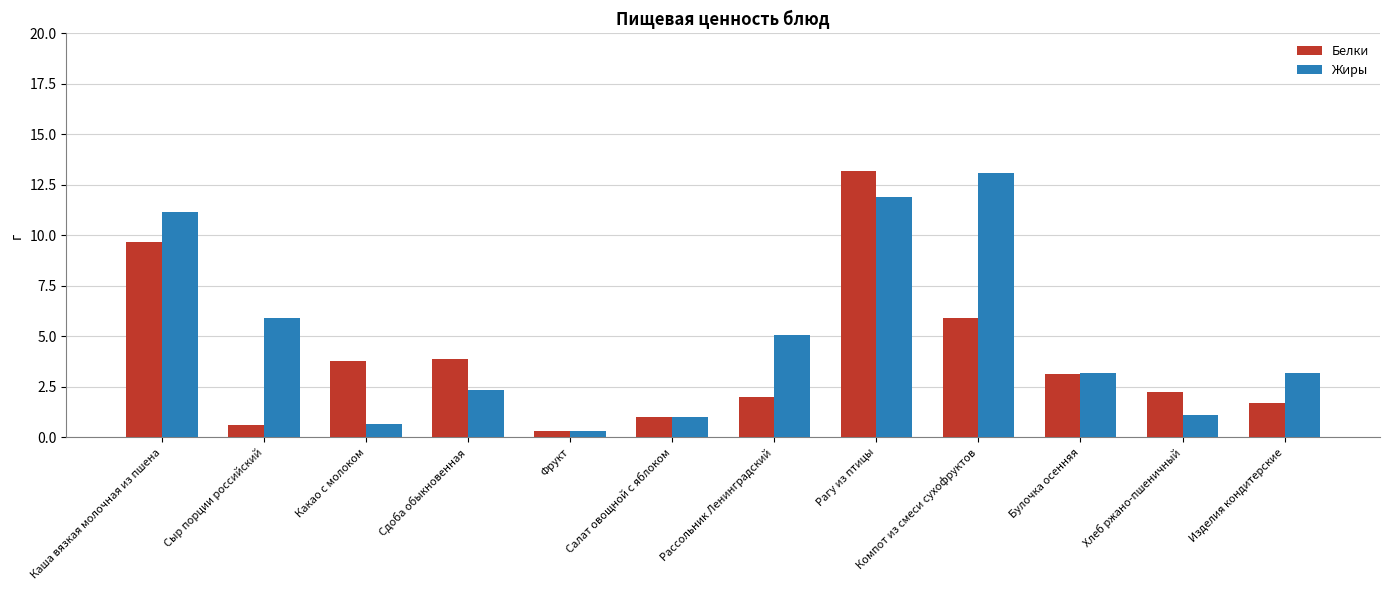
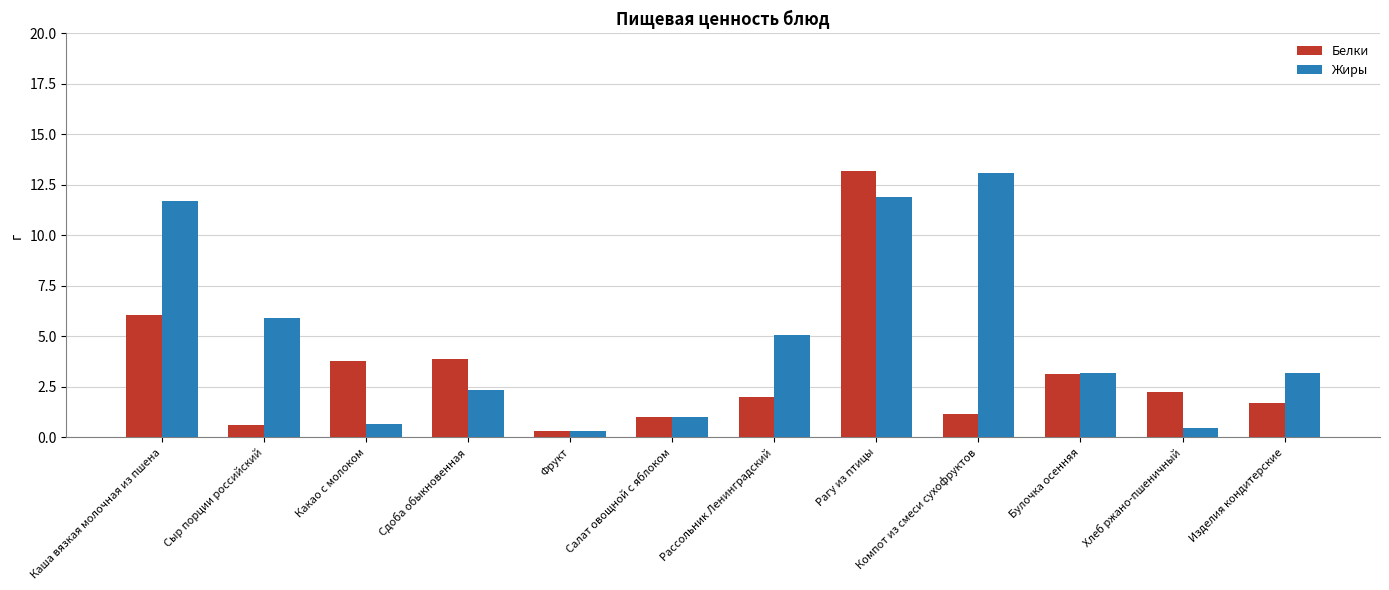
  {
    "Белки": {
-     "Каша вязкая молочная из пшена": 9.7,
+     "Каша вязкая молочная из пшена": 6.1,
      "Сыр порции российский": 0.6,
      "Какао с молоком": 3.8,
      "Сдоба обыкновенная": 3.9,
      "Фрукт": 0.3,
      "Салат овощной с яблоком": 1.0,
      "Рассольник Ленинградский": 2.0,
      "Рагу из птицы": 13.2,
-     "Компот из смеси сухофруктов": 5.9,
+     "Компот из смеси сухофруктов": 1.2,
      "Булочка осенняя": 3.2,
      "Хлеб ржано-пшеничный": 2.2,
      "Изделия кондитерские": 1.7
    },
    "Жиры": {
-     "Каша вязкая молочная из пшена": 11.2,
+     "Каша вязкая молочная из пшена": 11.7,
      "Сыр порции российский": 5.9,
      "Какао с молоком": 0.7,
      "Сдоба обыкновенная": 2.4,
      "Фрукт": 0.3,
      "Салат овощной с яблоком": 1.0,
      "Рассольник Ленинградский": 5.1,
      "Рагу из птицы": 11.9,
      "Компот из смеси сухофруктов": 13.1,
      "Булочка осенняя": 3.2,
-     "Хлеб ржано-пшеничный": 1.1,
+     "Хлеб ржано-пшеничный": 0.4,
      "Изделия кондитерские": 3.2
    }
  }
